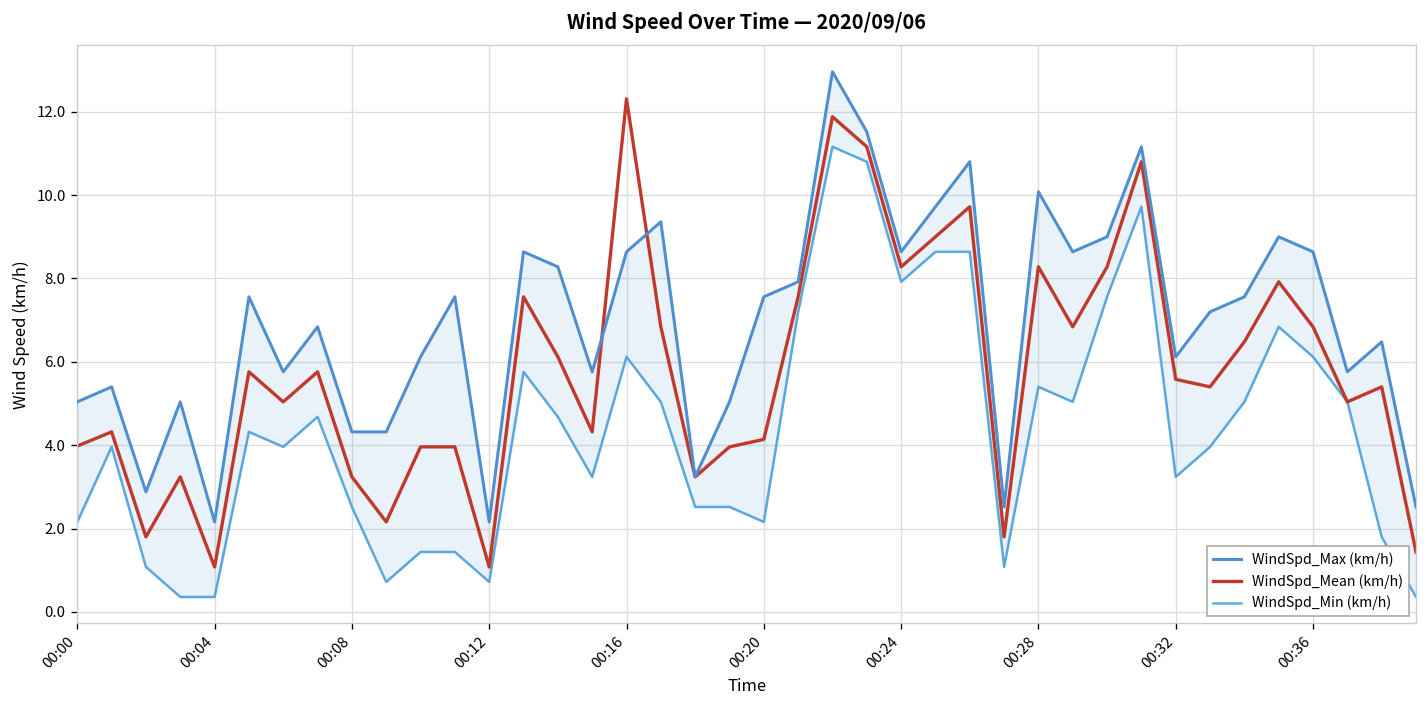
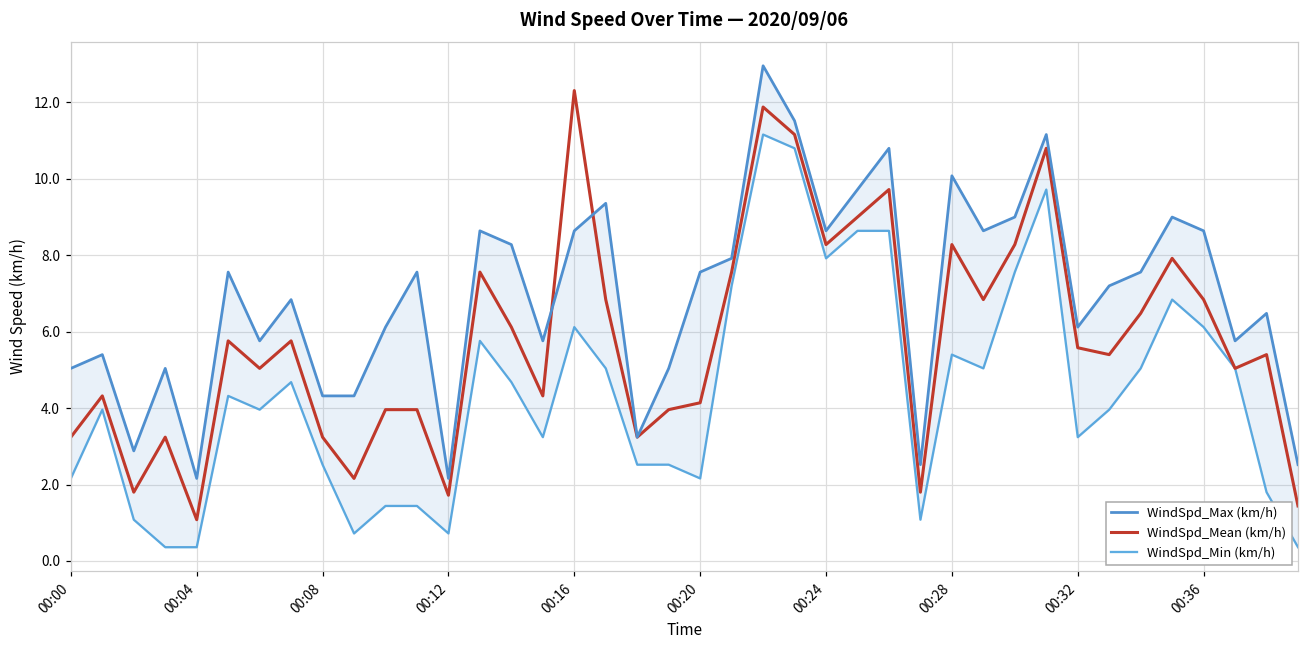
  {
    "WindSpd_Mean (km/h)": {
-     "00:00": 4.0,
+     "00:00": 3.2,
      "00:04": 1.1,
      "00:08": 3.2,
-     "00:12": 1.1,
+     "00:12": 1.7,
      "00:16": 12.3,
      "00:20": 4.1,
      "00:24": 8.3,
      "00:28": 8.3,
      "00:32": 5.6,
      "00:36": 6.8
    }
  }
